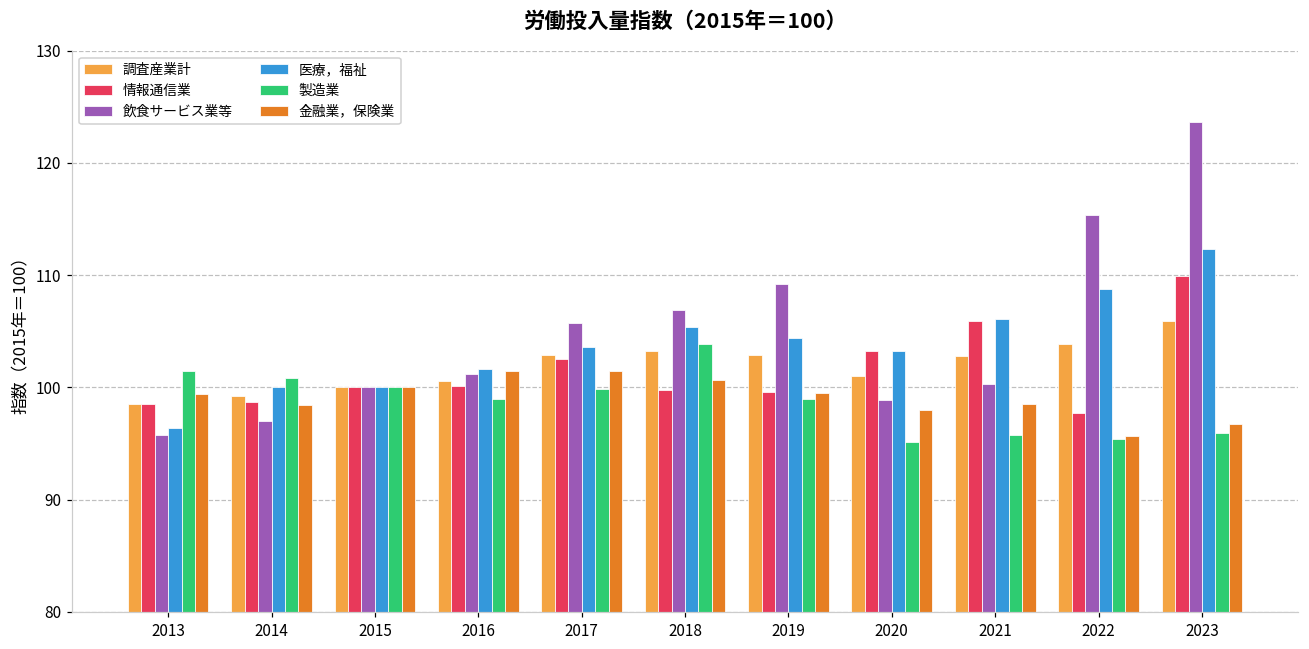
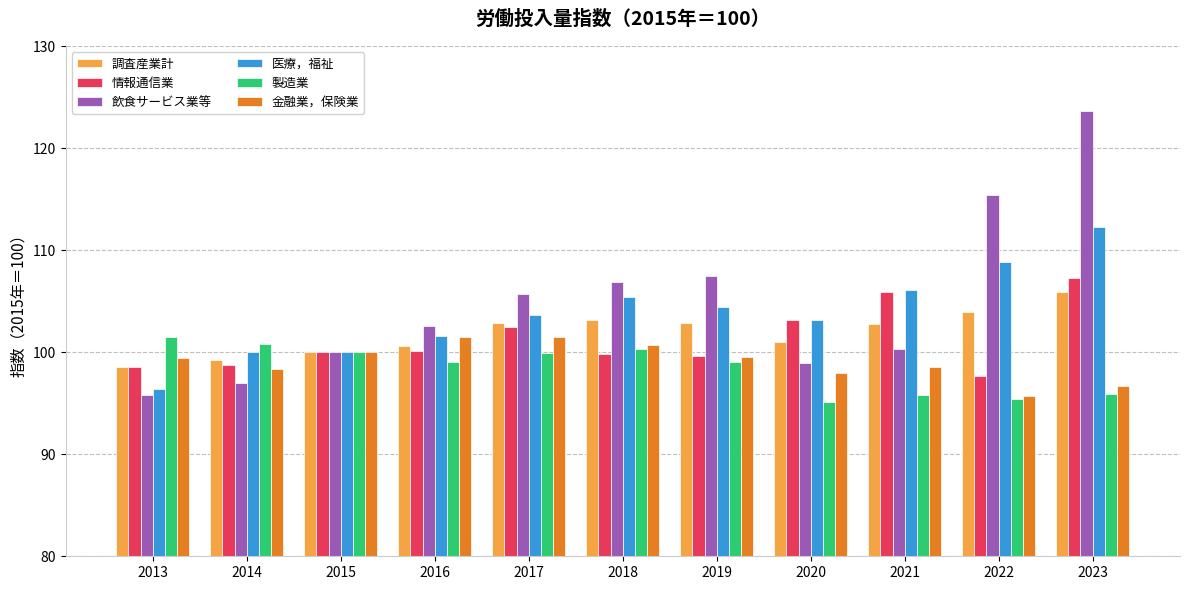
  {
    "情報通信業": {
      "2013": 98.5,
      "2014": 98.7,
      "2015": 100.0,
      "2016": 100.1,
      "2017": 102.5,
      "2018": 99.8,
      "2019": 99.6,
      "2020": 103.2,
      "2021": 105.9,
      "2022": 97.7,
-     "2023": 109.9
+     "2023": 107.3
    },
    "飲食サービス業等": {
      "2013": 95.8,
      "2014": 97.0,
      "2015": 100.0,
-     "2016": 101.2,
+     "2016": 102.6,
      "2017": 105.7,
      "2018": 106.9,
-     "2019": 109.2,
+     "2019": 107.5,
      "2020": 98.9,
      "2021": 100.3,
      "2022": 115.4,
      "2023": 123.6
    },
    "医療，福祉": {
      "2013": 96.4,
      "2014": 100.0,
      "2015": 100.0,
      "2016": 101.6,
      "2017": 103.6,
      "2018": 105.4,
      "2019": 104.4,
      "2020": 103.2,
      "2021": 106.1,
      "2022": 108.8,
      "2023": 112.3
    },
    "製造業": {
      "2013": 101.5,
      "2014": 100.8,
      "2015": 100.0,
      "2016": 99.0,
      "2017": 99.9,
-     "2018": 103.9,
+     "2018": 100.3,
      "2019": 99.0,
      "2020": 95.1,
      "2021": 95.8,
      "2022": 95.4,
      "2023": 95.9
    }
  }
